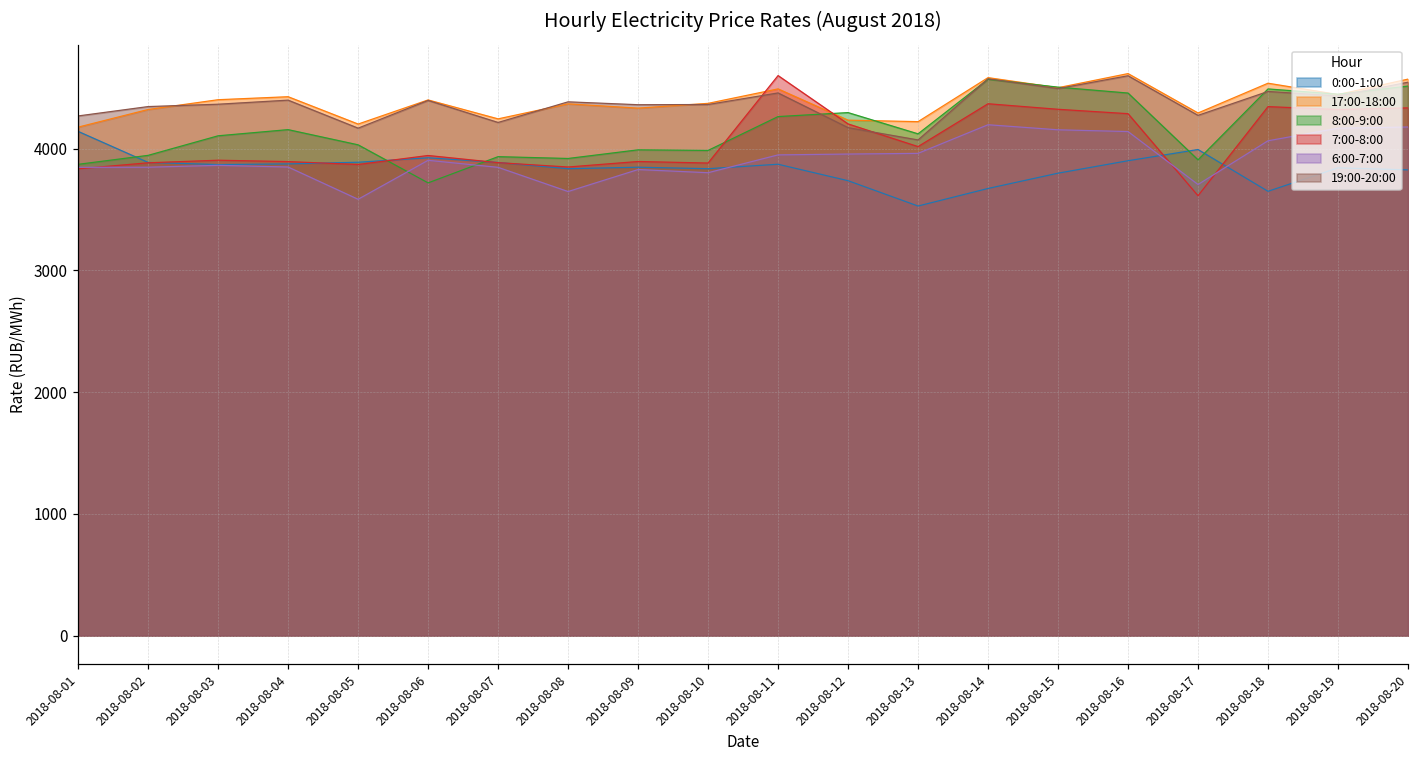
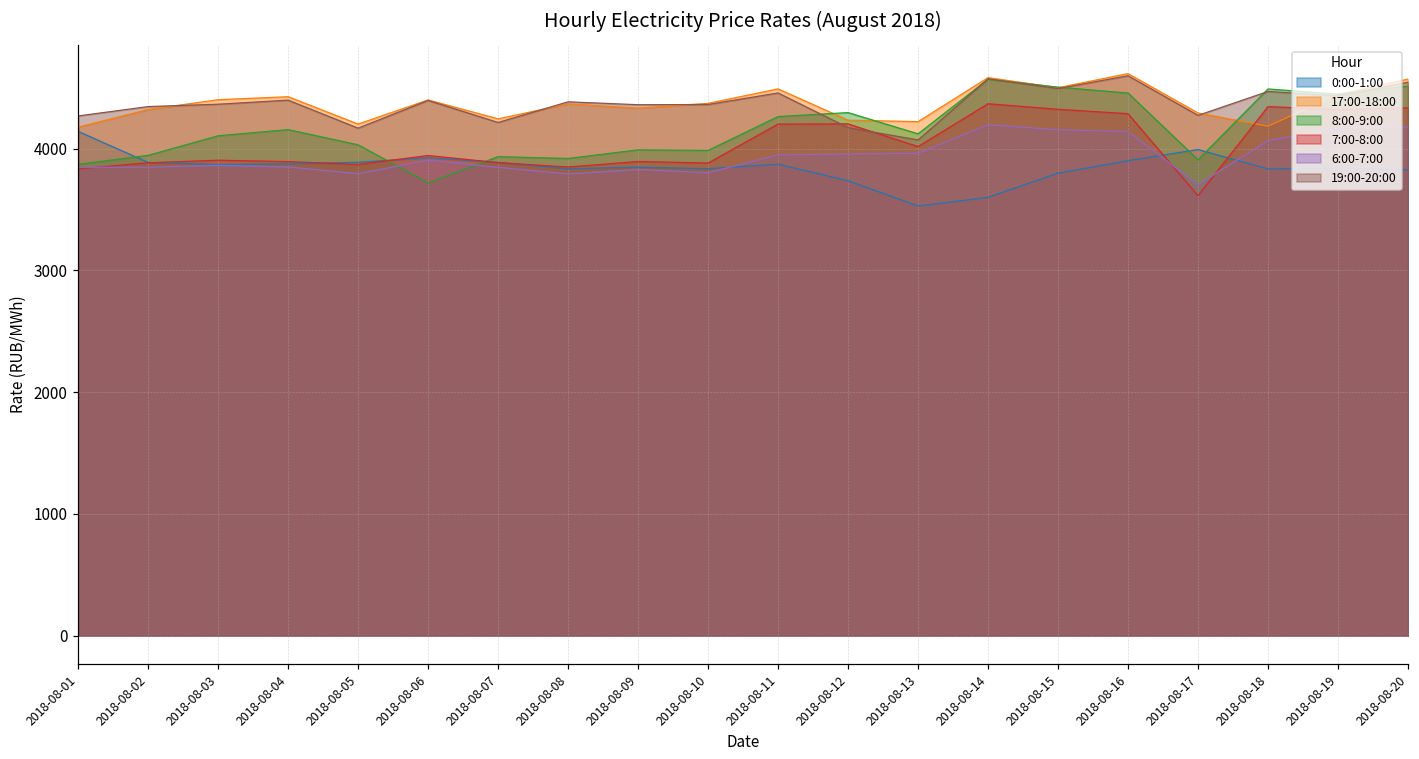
  {
    "0:00-1:00": {
      "2018-08-01": 4140,
      "2018-08-10": 3840,
      "2018-08-11": 3870,
      "2018-08-12": 3740,
      "2018-08-13": 3530,
-     "2018-08-14": 3670,
+     "2018-08-14": 3600,
      "2018-08-15": 3800,
      "2018-08-16": 3900,
      "2018-08-17": 3990,
-     "2018-08-18": 3650,
+     "2018-08-18": 3830,
      "2018-08-20": 3830
    },
    "17:00-18:00": {
      "2018-08-01": 4180,
      "2018-08-02": 4320,
      "2018-08-03": 4400,
      "2018-08-04": 4430,
      "2018-08-05": 4200,
      "2018-08-07": 4250,
      "2018-08-09": 4330,
      "2018-08-11": 4490,
      "2018-08-12": 4240,
      "2018-08-13": 4220,
-     "2018-08-18": 4540,
+     "2018-08-18": 4190,
      "2018-08-20": 4570
    },
    "8:00-9:00": {
      "2018-08-01": 3870,
      "2018-08-02": 3950,
      "2018-08-03": 4110,
      "2018-08-04": 4160,
      "2018-08-05": 4030,
      "2018-08-06": 3720,
      "2018-08-07": 3940,
      "2018-08-08": 3920,
      "2018-08-09": 3990,
      "2018-08-10": 3990,
      "2018-08-11": 4260,
      "2018-08-12": 4300,
      "2018-08-13": 4120,
      "2018-08-16": 4460,
      "2018-08-17": 3910,
      "2018-08-20": 4520
    },
    "7:00-8:00": {
      "2018-08-03": 3910,
      "2018-08-09": 3900,
      "2018-08-10": 3880,
-     "2018-08-11": 4600,
+     "2018-08-11": 4200,
      "2018-08-12": 4200,
      "2018-08-13": 4020,
      "2018-08-14": 4370,
      "2018-08-15": 4320,
      "2018-08-16": 4290,
      "2018-08-17": 3610,
      "2018-08-18": 4350,
      "2018-08-20": 4340
    },
    "6:00-7:00": {
      "2018-08-02": 3850,
      "2018-08-04": 3850,
-     "2018-08-05": 3580,
+     "2018-08-05": 3800,
      "2018-08-07": 3850,
-     "2018-08-08": 3650,
+     "2018-08-08": 3790,
      "2018-08-10": 3800,
      "2018-08-11": 3950,
      "2018-08-12": 3960,
      "2018-08-13": 3960,
      "2018-08-14": 4200,
      "2018-08-15": 4160,
      "2018-08-16": 4140,
      "2018-08-17": 3710,
      "2018-08-18": 4070,
      "2018-08-20": 4180
    },
    "19:00-20:00": {
      "2018-08-01": 4270,
      "2018-08-02": 4350,
      "2018-08-03": 4370,
      "2018-08-04": 4400,
      "2018-08-05": 4170,
      "2018-08-07": 4220,
      "2018-08-09": 4360,
      "2018-08-11": 4460,
      "2018-08-12": 4170,
      "2018-08-13": 4070,
      "2018-08-20": 4550
    }
  }
